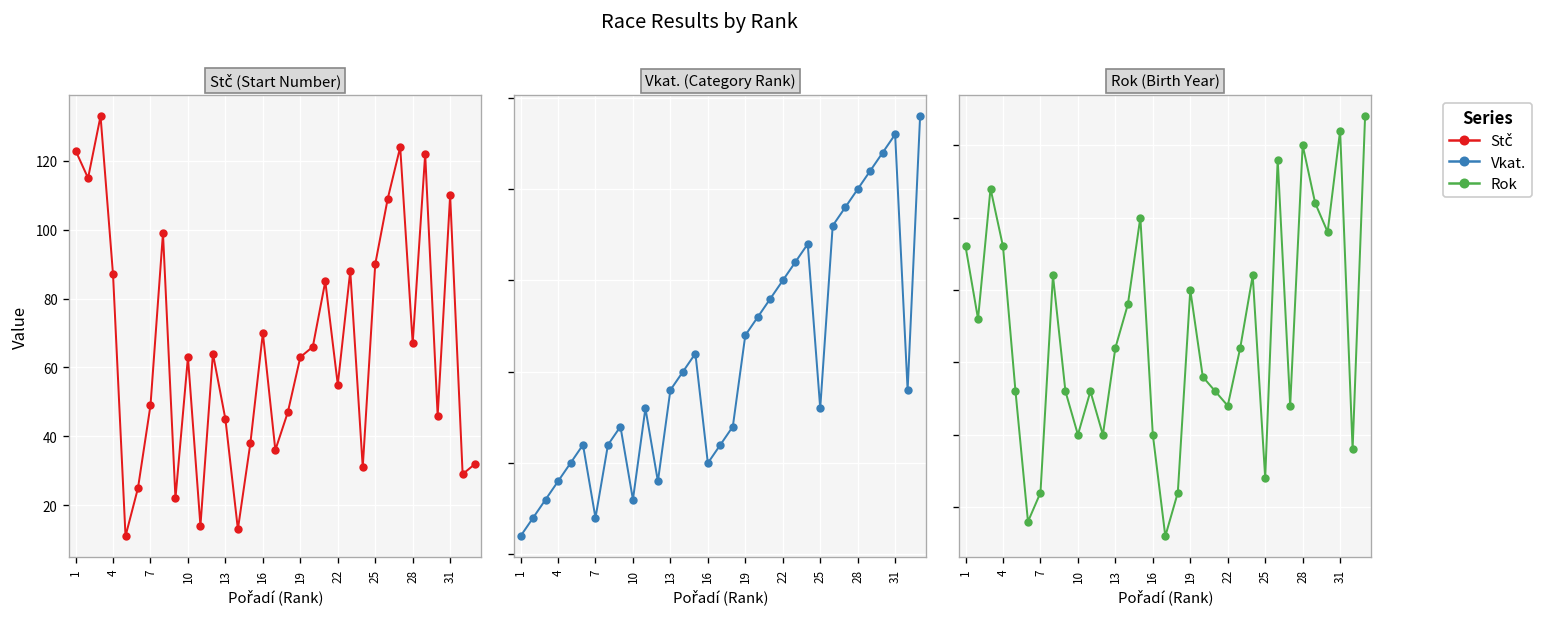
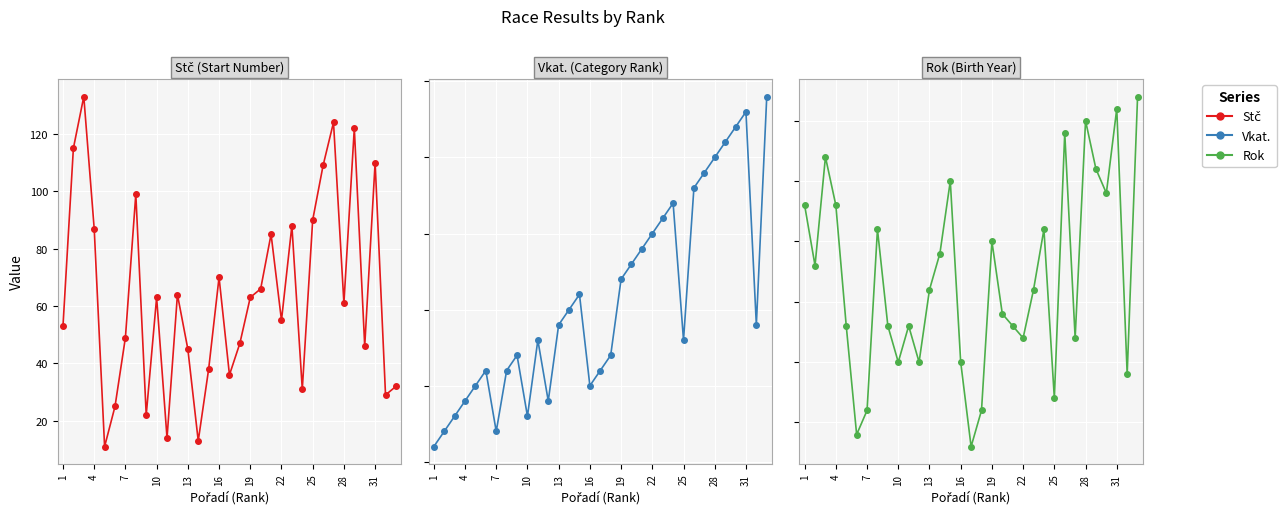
  {
    "Stč (Start Number)": {
-     "1": 123,
+     "1": 53,
      "4": 87,
      "7": 49,
      "10": 63,
      "13": 45,
      "16": 70,
      "19": 63,
      "22": 55,
      "25": 90,
-     "28": 67,
+     "28": 61,
      "31": 110
    }
  }
